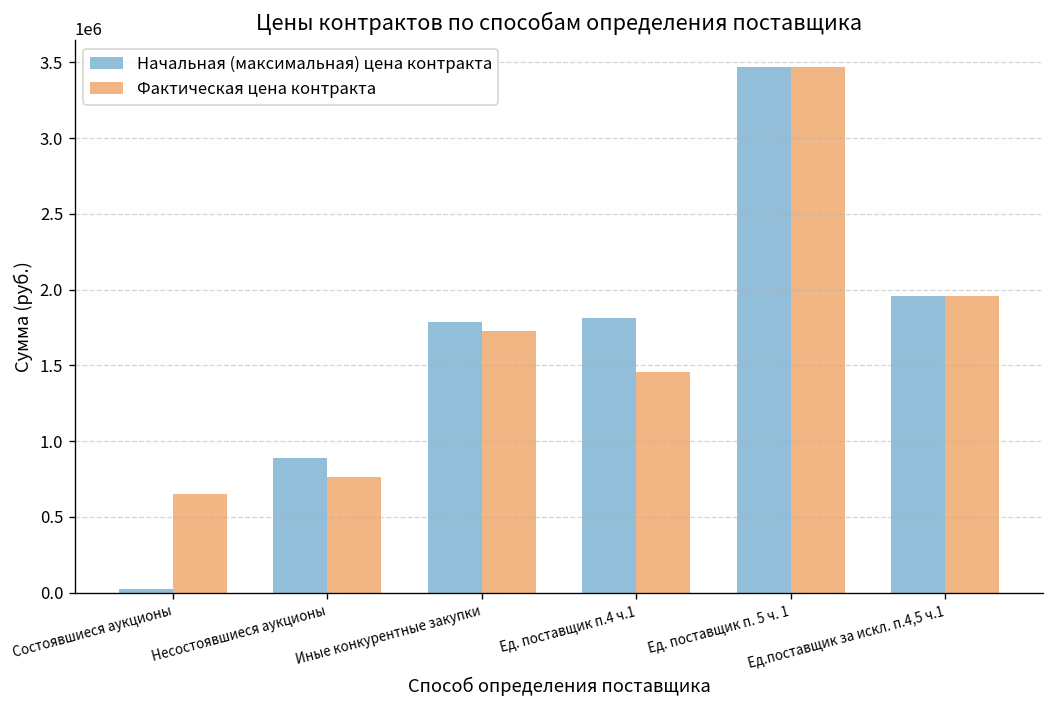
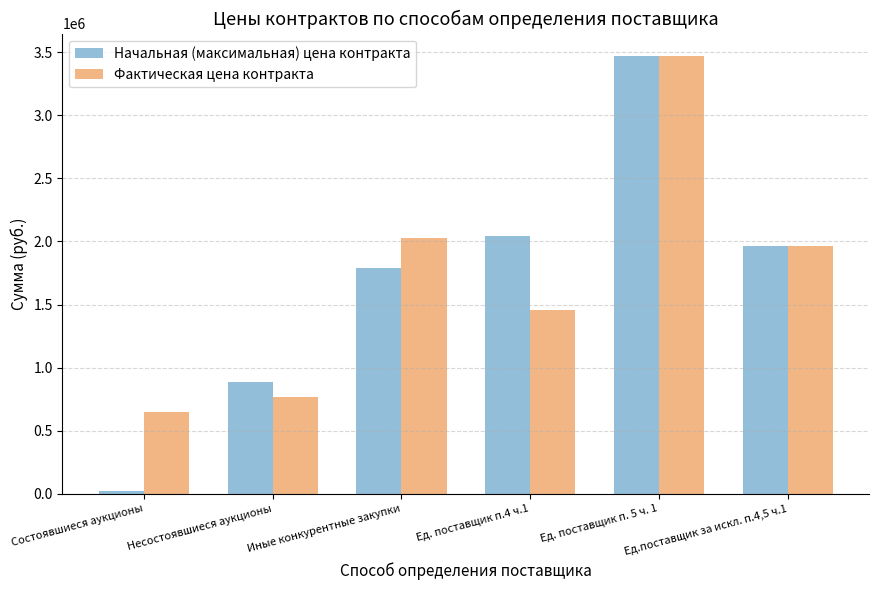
  {
    "Начальная (максимальная) цена контракта": {
      "Состоявшиеся аукционы": 30000,
      "Несостоявшиеся аукционы": 890000,
      "Иные конкурентные закупки": 1790000,
-     "Ед. поставщик п.4 ч.1": 1810000,
+     "Ед. поставщик п.4 ч.1": 2050000,
      "Ед. поставщик п. 5 ч. 1": 3470000,
      "Ед.поставщик за искл. п.4,5 ч.1": 1960000
    },
    "Фактическая цена контракта": {
      "Состоявшиеся аукционы": 650000,
      "Несостоявшиеся аукционы": 760000,
-     "Иные конкурентные закупки": 1730000,
+     "Иные конкурентные закупки": 2020000,
      "Ед. поставщик п.4 ч.1": 1460000,
      "Ед. поставщик п. 5 ч. 1": 3470000,
      "Ед.поставщик за искл. п.4,5 ч.1": 1960000
    }
  }
